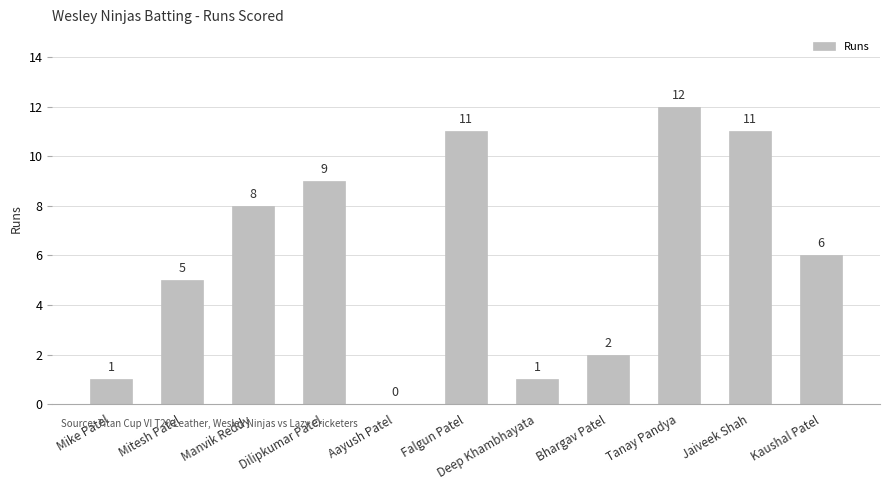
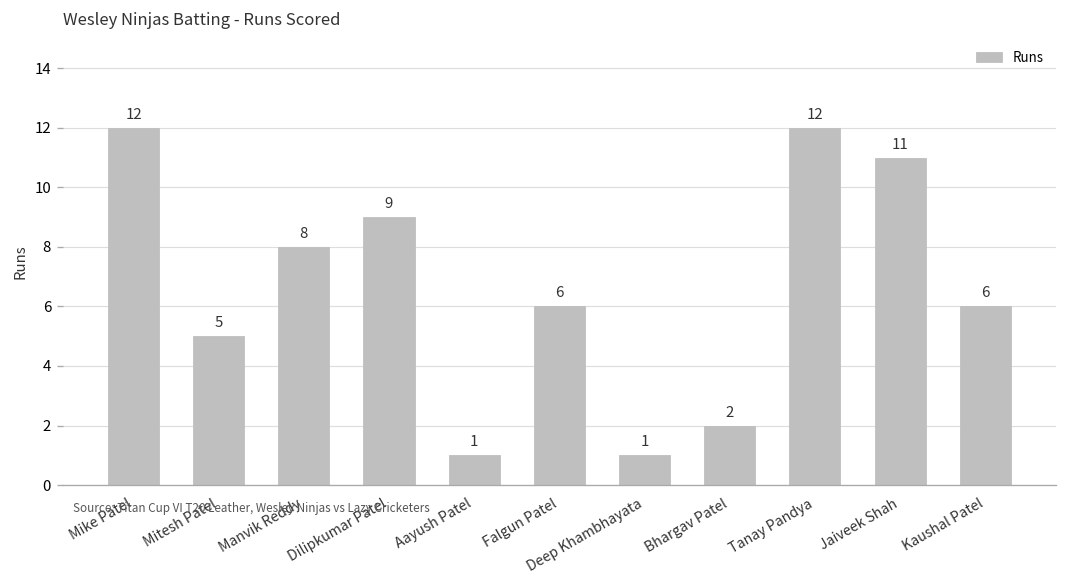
  {
-   "Mike Patel": 1,
+   "Mike Patel": 12,
    "Mitesh Patel": 5,
    "Manvik Reddy": 8,
    "Dilipkumar Patel": 9,
-   "Aayush Patel": 0,
-   "Falgun Patel": 11,
+   "Aayush Patel": 1,
+   "Falgun Patel": 6,
    "Deep Khambhayata": 1,
    "Bhargav Patel": 2,
    "Tanay Pandya": 12,
    "Jaiveek Shah": 11,
    "Kaushal Patel": 6
  }
